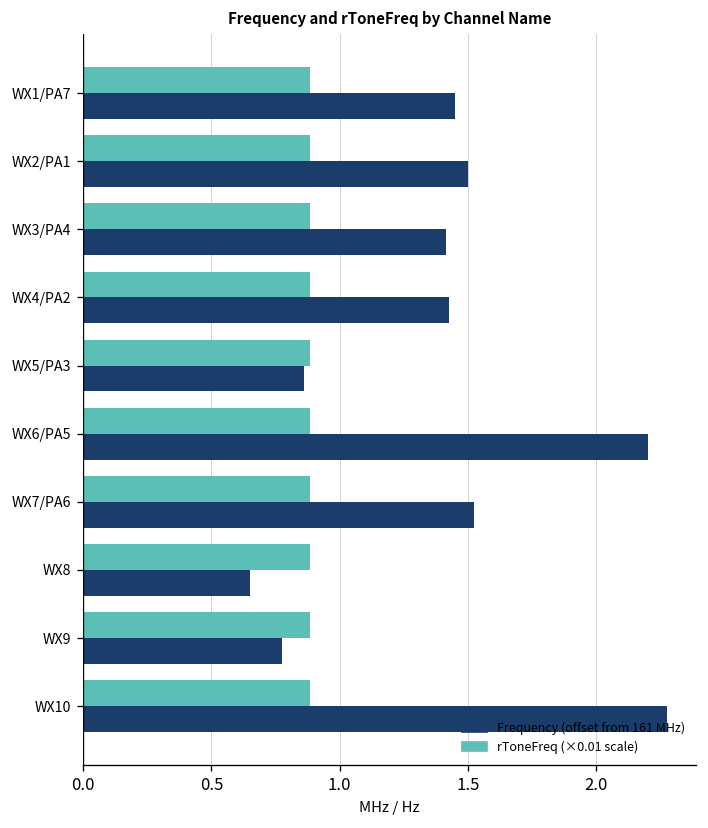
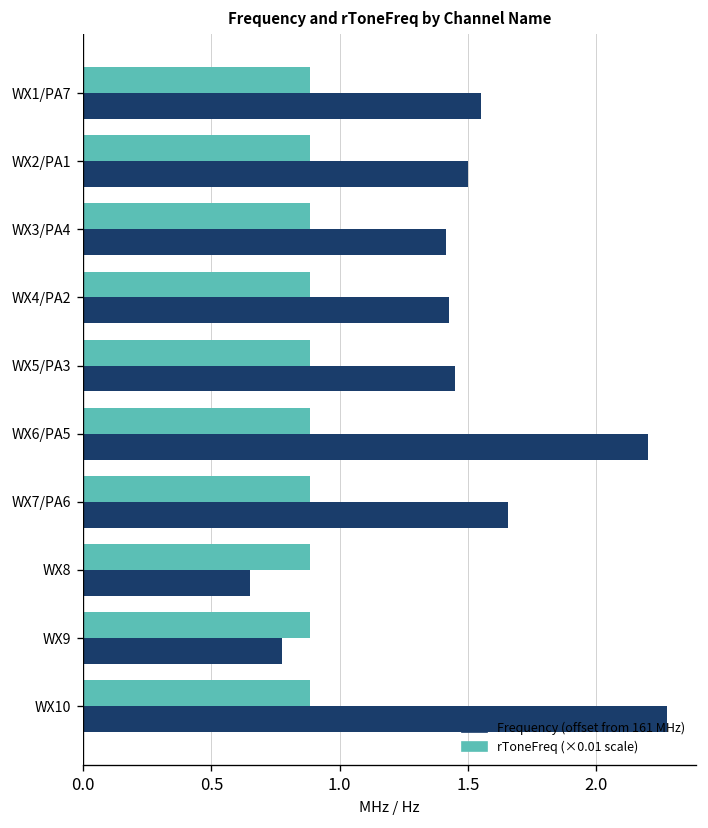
  {
    "Frequency (offset from 161 MHz)": {
-     "WX1/PA7": 1.45,
+     "WX1/PA7": 1.55,
      "WX2/PA1": 1.50,
      "WX3/PA4": 1.42,
      "WX4/PA2": 1.43,
-     "WX5/PA3": 0.86,
+     "WX5/PA3": 1.45,
      "WX6/PA5": 2.20,
-     "WX7/PA6": 1.53,
+     "WX7/PA6": 1.65,
      "WX8": 0.65,
      "WX9": 0.78,
      "WX10": 2.28
    },
    "rToneFreq (×0.01 scale)": {
      "WX1/PA7": 0.89,
      "WX2/PA1": 0.89,
      "WX3/PA4": 0.89,
      "WX4/PA2": 0.89,
      "WX5/PA3": 0.89,
      "WX6/PA5": 0.89,
      "WX7/PA6": 0.89,
      "WX8": 0.89,
      "WX9": 0.89,
      "WX10": 0.89
    }
  }
